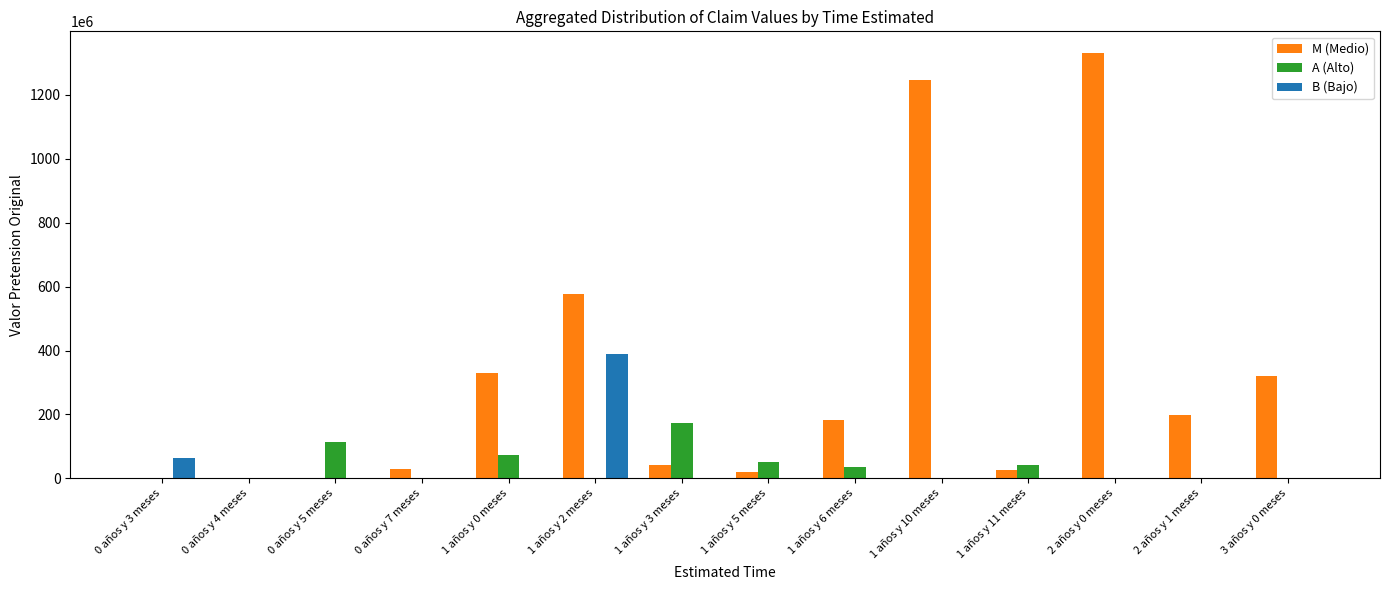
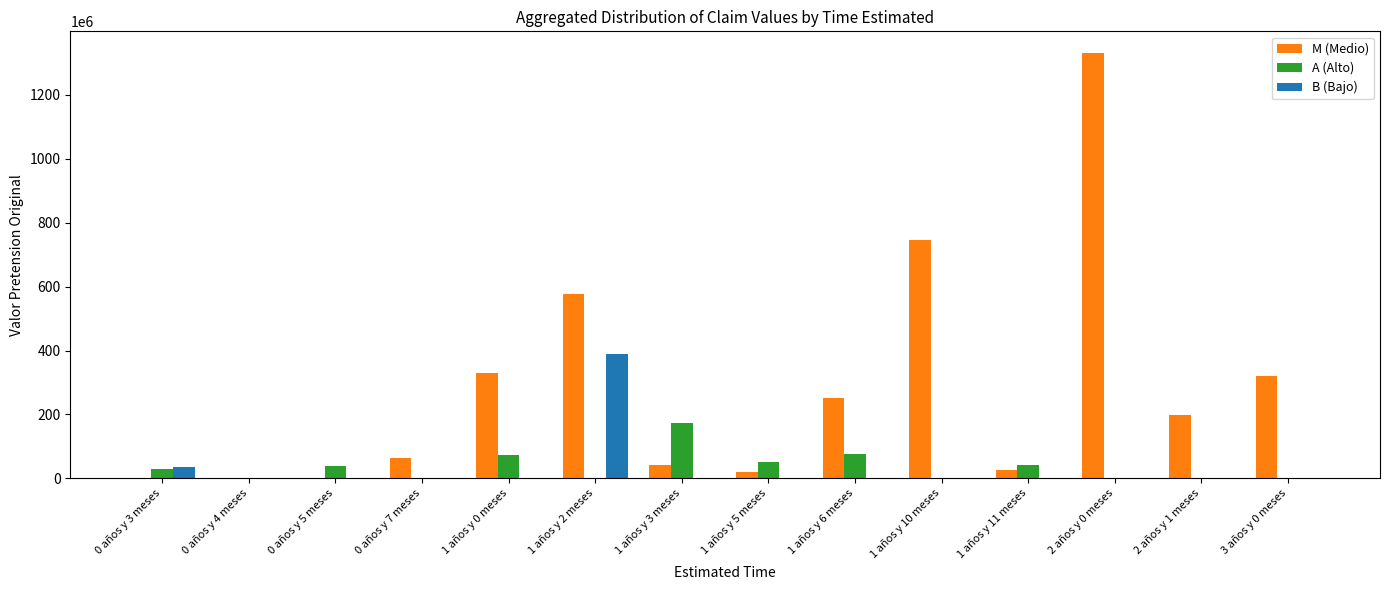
  {
    "M (Medio)": {
      "0 años y 3 meses": 0,
      "0 años y 4 meses": 0,
      "0 años y 5 meses": 0,
-     "0 años y 7 meses": 30000000,
+     "0 años y 7 meses": 60000000,
      "1 años y 0 meses": 330000000,
      "1 años y 2 meses": 580000000,
      "1 años y 3 meses": 40000000,
      "1 años y 5 meses": 20000000,
-     "1 años y 6 meses": 180000000,
-     "1 años y 10 meses": 1250000000,
+     "1 años y 6 meses": 250000000,
+     "1 años y 10 meses": 750000000,
      "1 años y 11 meses": 30000000,
      "2 años y 0 meses": 1330000000,
      "2 años y 1 meses": 200000000,
      "3 años y 0 meses": 320000000
    },
    "A (Alto)": {
-     "0 años y 3 meses": 0,
+     "0 años y 3 meses": 30000000,
      "0 años y 4 meses": 0,
-     "0 años y 5 meses": 110000000,
+     "0 años y 5 meses": 40000000,
      "0 años y 7 meses": 0,
      "1 años y 0 meses": 70000000,
      "1 años y 2 meses": 0,
      "1 años y 3 meses": 170000000,
      "1 años y 5 meses": 50000000,
-     "1 años y 6 meses": 40000000,
+     "1 años y 6 meses": 80000000,
      "1 años y 10 meses": 0,
      "1 años y 11 meses": 40000000,
      "2 años y 0 meses": 0,
      "2 años y 1 meses": 0,
      "3 años y 0 meses": 0
    },
    "B (Bajo)": {
-     "0 años y 3 meses": 60000000,
+     "0 años y 3 meses": 40000000,
      "0 años y 4 meses": 0,
      "0 años y 5 meses": 0,
      "0 años y 7 meses": 0,
      "1 años y 0 meses": 0,
      "1 años y 2 meses": 390000000,
      "1 años y 3 meses": 0,
      "1 años y 5 meses": 0,
      "1 años y 6 meses": 0,
      "1 años y 10 meses": 0,
      "1 años y 11 meses": 0,
      "2 años y 0 meses": 0,
      "2 años y 1 meses": 0,
      "3 años y 0 meses": 0
    }
  }
